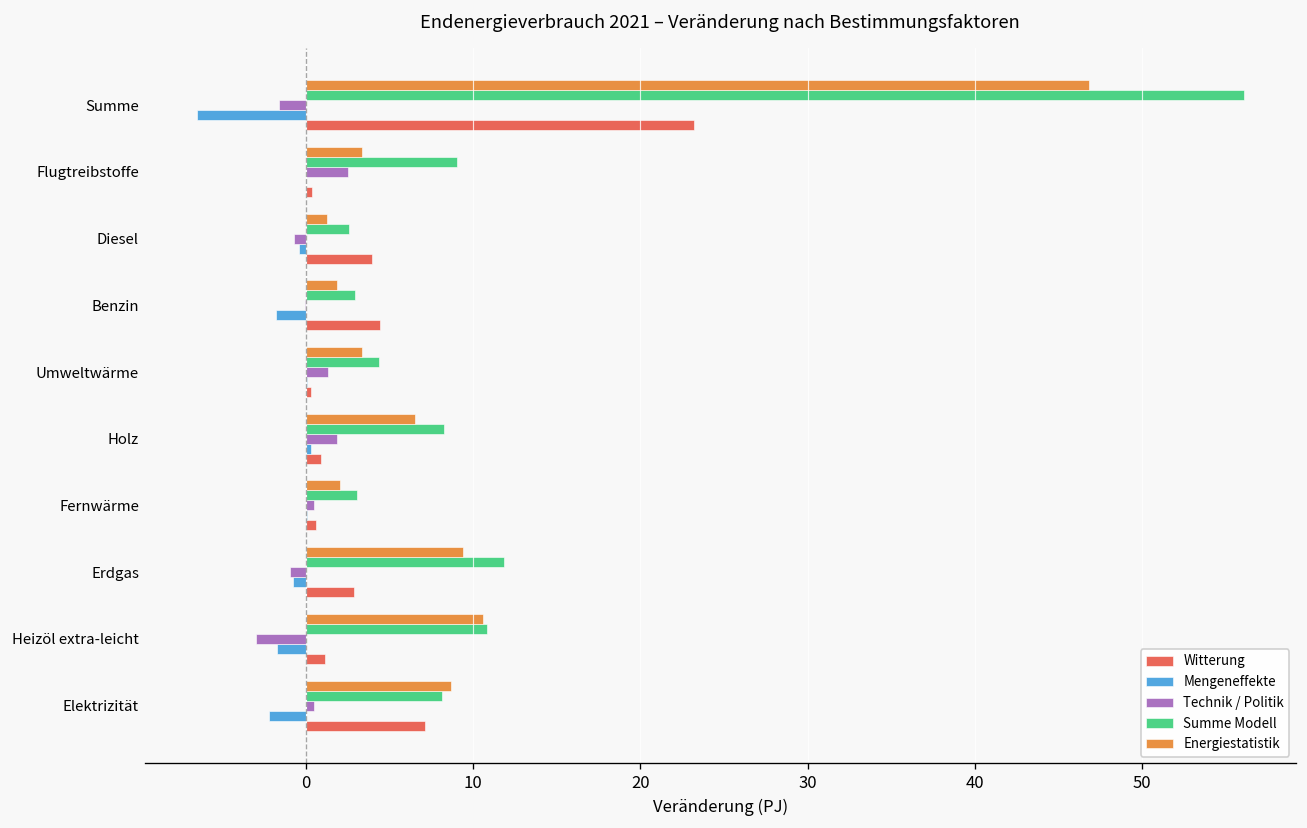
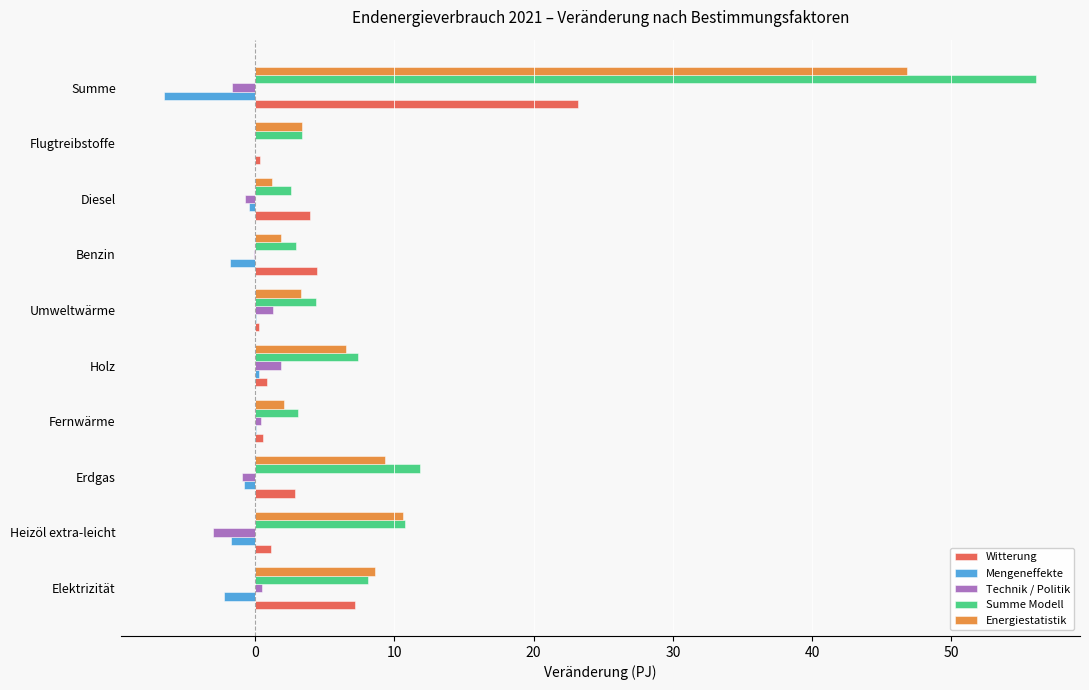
  {
    "Mengeneffekte": {
      "Summe": -6.5,
      "Flugtreibstoffe": 0.0,
      "Diesel": -0.4,
      "Benzin": -1.8,
      "Holz": 0.3,
      "Erdgas": -0.8,
      "Heizöl extra-leicht": -1.7,
      "Elektrizität": -2.2
    },
    "Technik / Politik": {
      "Summe": -1.6,
-     "Flugtreibstoffe": 2.5,
+     "Flugtreibstoffe": 0.0,
      "Diesel": -0.7,
      "Umweltwärme": 1.3,
      "Holz": 1.9,
      "Fernwärme": 0.4,
      "Erdgas": -1.0,
      "Heizöl extra-leicht": -3.0,
      "Elektrizität": 0.5
    },
    "Summe Modell": {
      "Summe": 56.1,
-     "Flugtreibstoffe": 9.0,
+     "Flugtreibstoffe": 3.4,
      "Diesel": 2.6,
      "Benzin": 2.9,
      "Umweltwärme": 4.4,
-     "Holz": 8.2,
+     "Holz": 7.4,
      "Fernwärme": 3.1,
      "Erdgas": 11.8,
      "Heizöl extra-leicht": 10.8,
      "Elektrizität": 8.1
    }
  }
